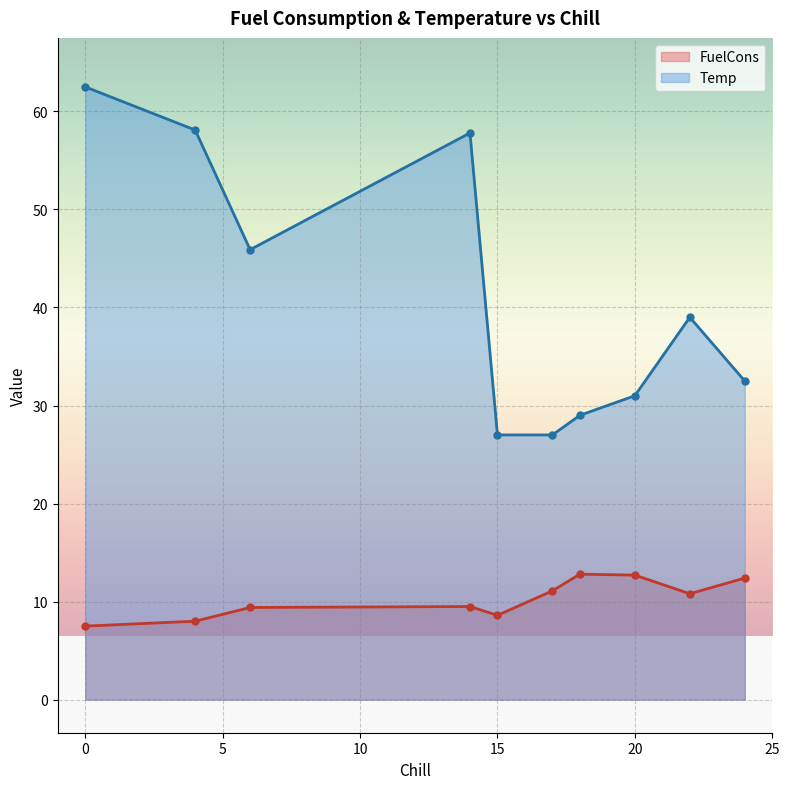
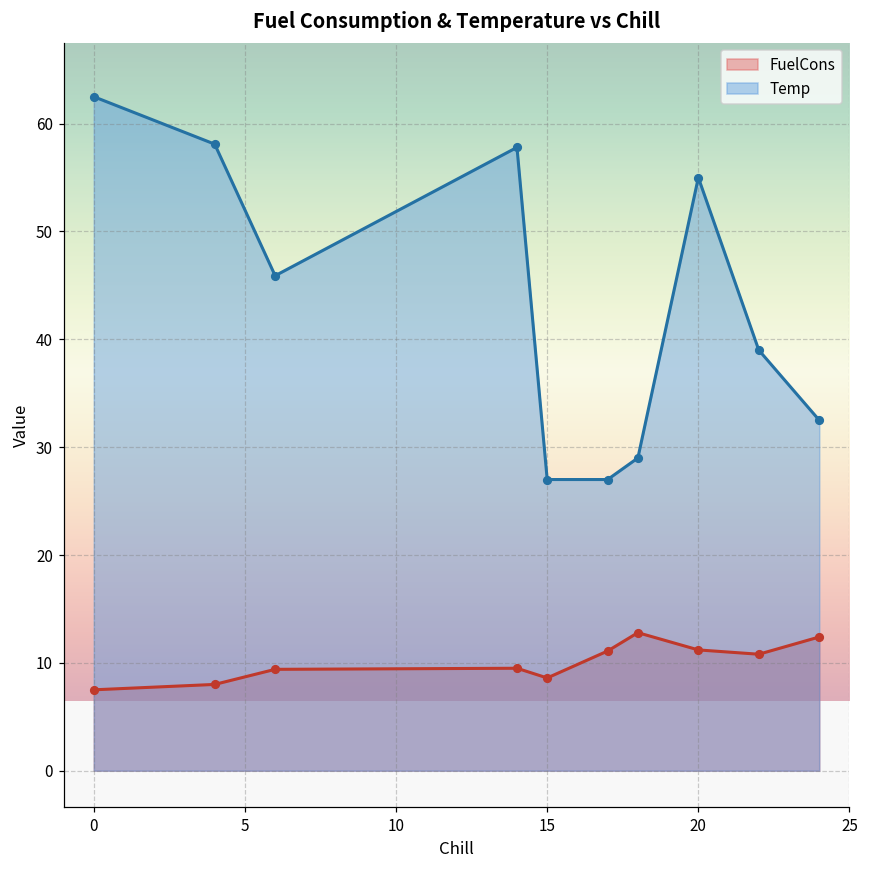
  {
    "FuelCons": {
      "0": 8,
      "15": 9,
-     "20": 13
+     "20": 11
    },
    "Temp": {
      "0": 63,
      "15": 27,
-     "20": 31
+     "20": 55
    }
  }
